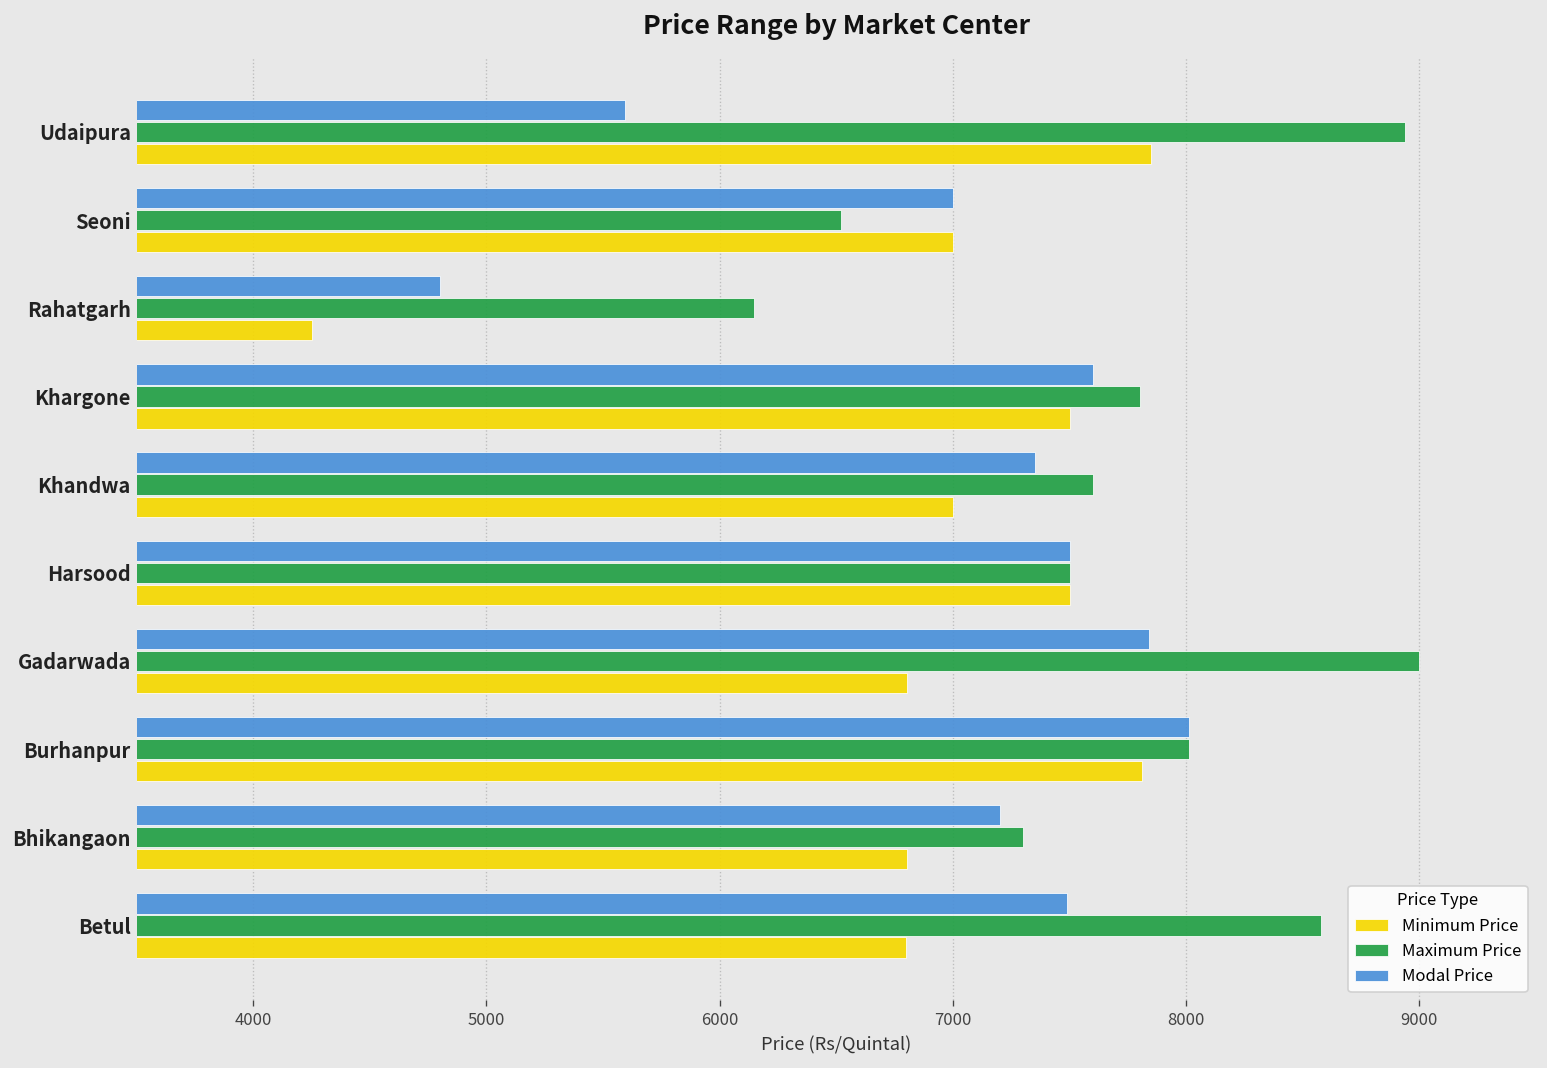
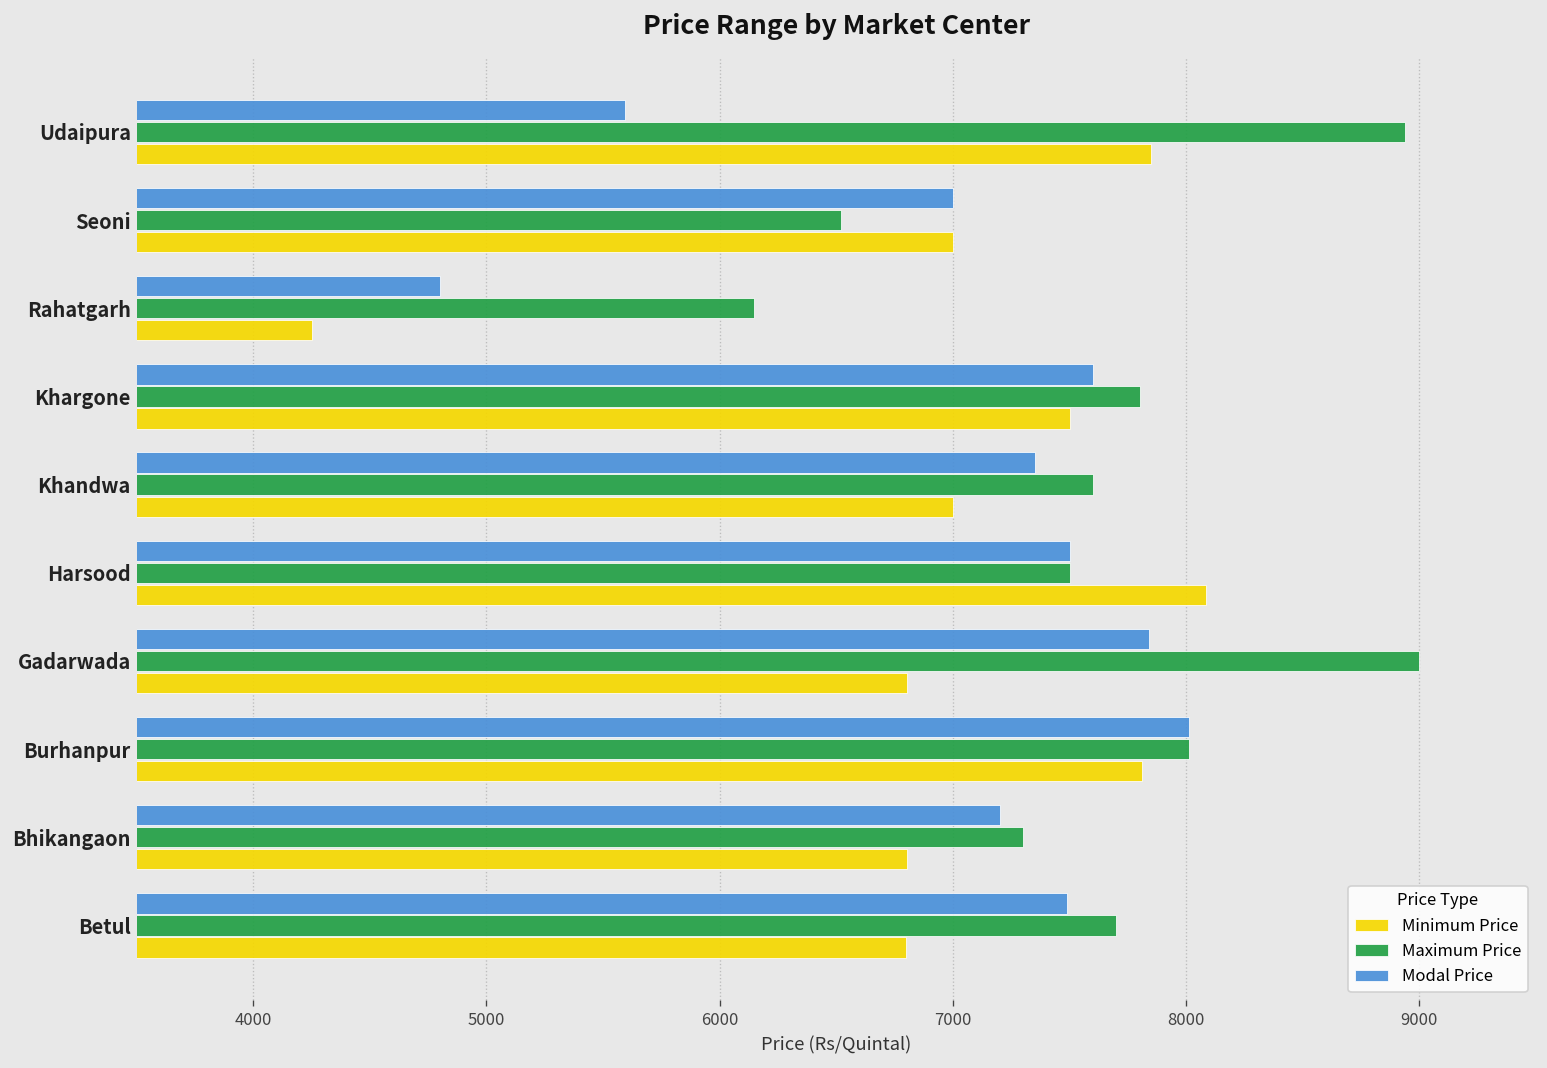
  {
    "Minimum Price": {
      "Udaipura": 7850,
      "Seoni": 7000,
      "Rahatgarh": 4250,
      "Khargone": 7500,
      "Khandwa": 7000,
-     "Harsood": 7500,
+     "Harsood": 8090,
      "Gadarwada": 6800,
      "Burhanpur": 7810,
      "Bhikangaon": 6800,
      "Betul": 6800
    },
    "Maximum Price": {
      "Udaipura": 8940,
      "Seoni": 6520,
      "Rahatgarh": 6150,
      "Khargone": 7800,
      "Khandwa": 7600,
      "Harsood": 7500,
      "Gadarwada": 9000,
      "Burhanpur": 8010,
      "Bhikangaon": 7300,
-     "Betul": 8580
+     "Betul": 7700
    },
    "Modal Price": {
      "Udaipura": 5590,
      "Seoni": 7000,
      "Rahatgarh": 4800,
      "Khargone": 7600,
      "Khandwa": 7350,
      "Harsood": 7500,
      "Gadarwada": 7840,
      "Burhanpur": 8010,
      "Bhikangaon": 7200,
      "Betul": 7490
    }
  }
